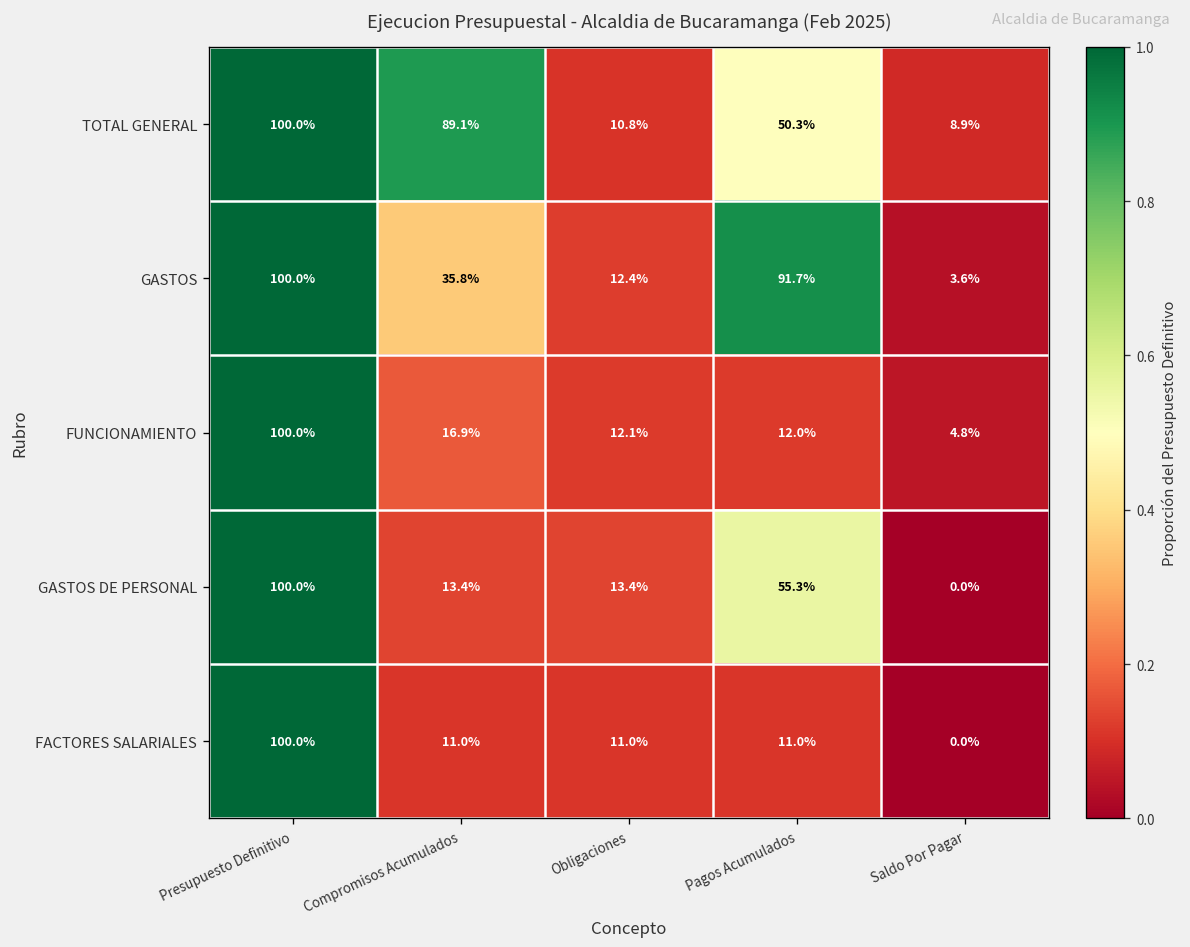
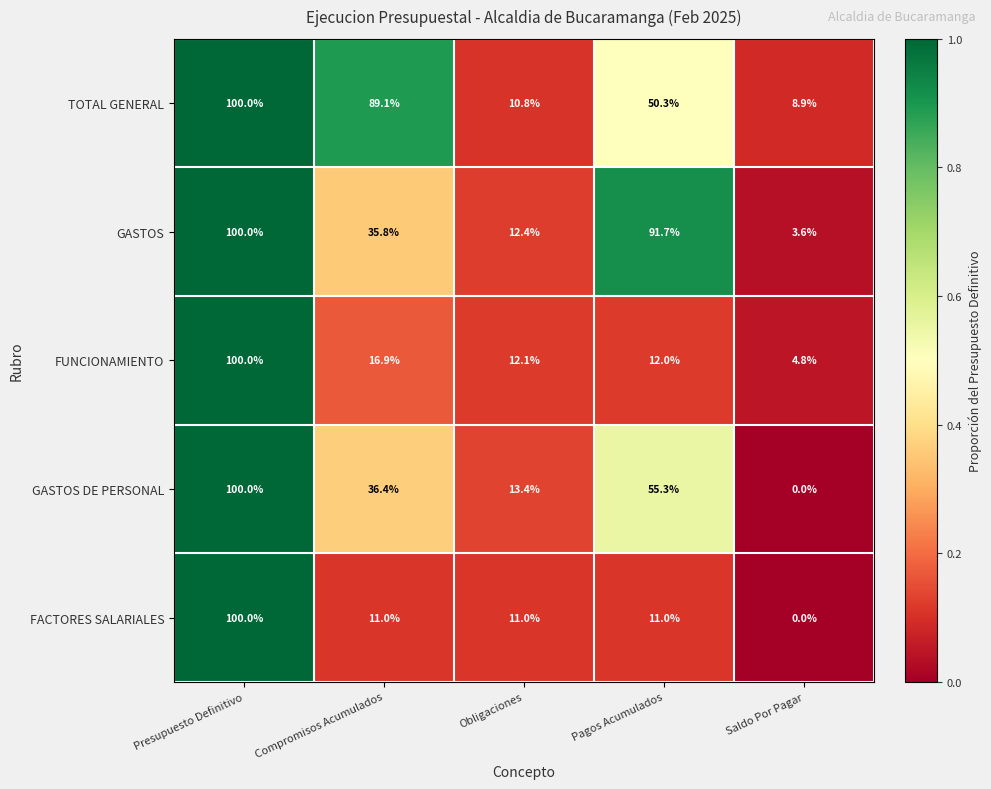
  {
    "TOTAL GENERAL": {
      "Presupuesto Definitivo": "100.0%",
      "Compromisos Acumulados": "89.1%",
      "Obligaciones": "10.8%",
      "Pagos Acumulados": "50.3%",
      "Saldo Por Pagar": "8.9%"
    },
    "GASTOS": {
      "Presupuesto Definitivo": "100.0%",
      "Compromisos Acumulados": "35.8%",
      "Obligaciones": "12.4%",
      "Pagos Acumulados": "91.7%",
      "Saldo Por Pagar": "3.6%"
    },
    "FUNCIONAMIENTO": {
      "Presupuesto Definitivo": "100.0%",
      "Compromisos Acumulados": "16.9%",
      "Obligaciones": "12.1%",
      "Pagos Acumulados": "12.0%",
      "Saldo Por Pagar": "4.8%"
    },
    "GASTOS DE PERSONAL": {
      "Presupuesto Definitivo": "100.0%",
-     "Compromisos Acumulados": "13.4%",
+     "Compromisos Acumulados": "36.4%",
      "Obligaciones": "13.4%",
      "Pagos Acumulados": "55.3%",
      "Saldo Por Pagar": "0.0%"
    },
    "FACTORES SALARIALES": {
      "Presupuesto Definitivo": "100.0%",
      "Compromisos Acumulados": "11.0%",
      "Obligaciones": "11.0%",
      "Pagos Acumulados": "11.0%",
      "Saldo Por Pagar": "0.0%"
    }
  }
